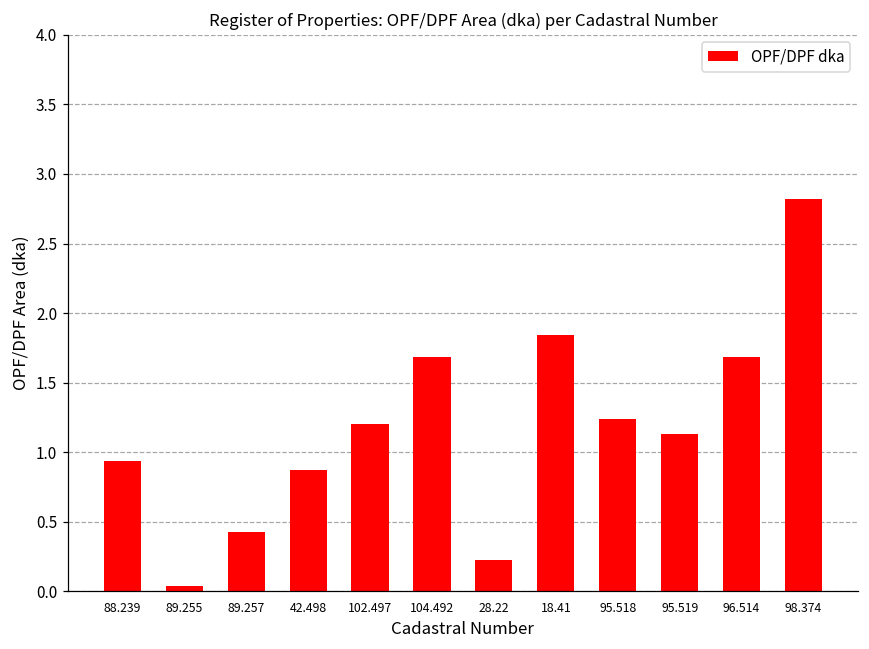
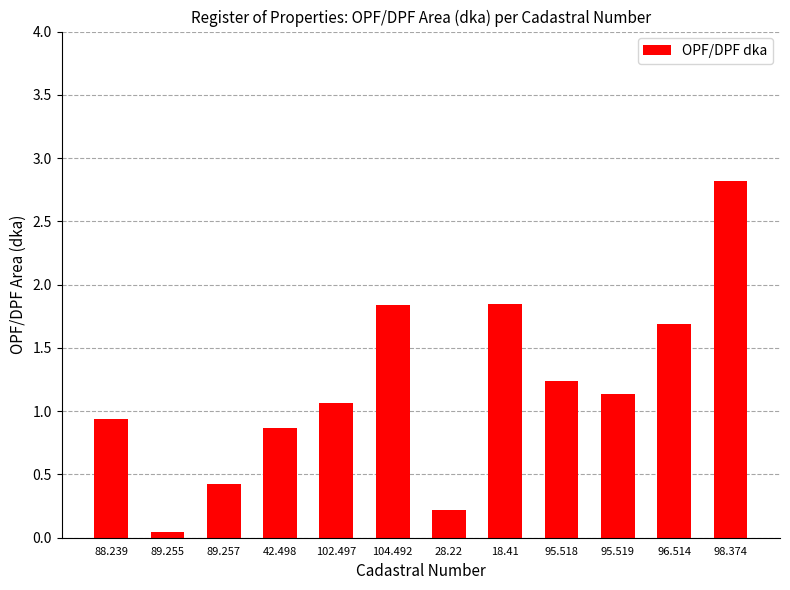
  {
    "88.239": 0.94,
    "89.255": 0.04,
    "89.257": 0.42,
    "42.498": 0.87,
-   "102.497": 1.21,
-   "104.492": 1.69,
+   "102.497": 1.06,
+   "104.492": 1.84,
    "28.22": 0.22,
    "18.41": 1.85,
    "95.518": 1.24,
    "95.519": 1.13,
    "96.514": 1.69,
    "98.374": 2.82
  }
